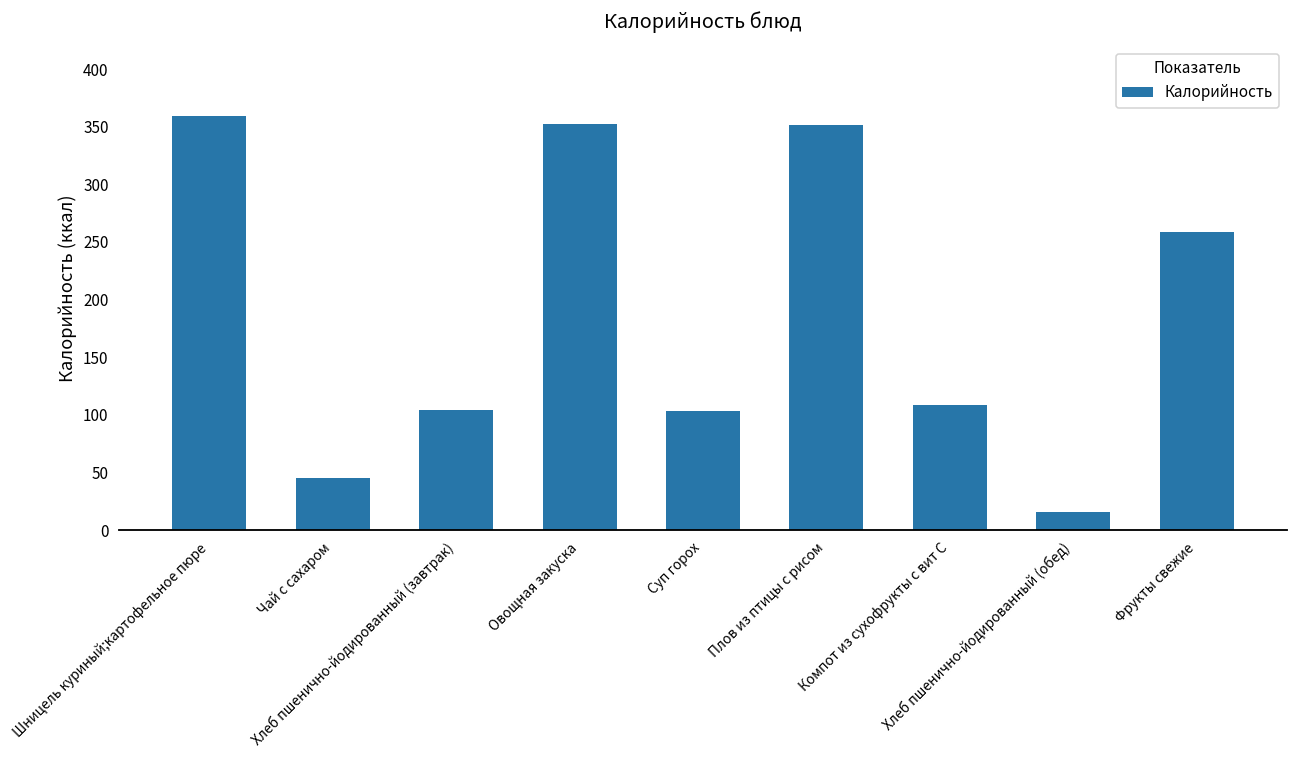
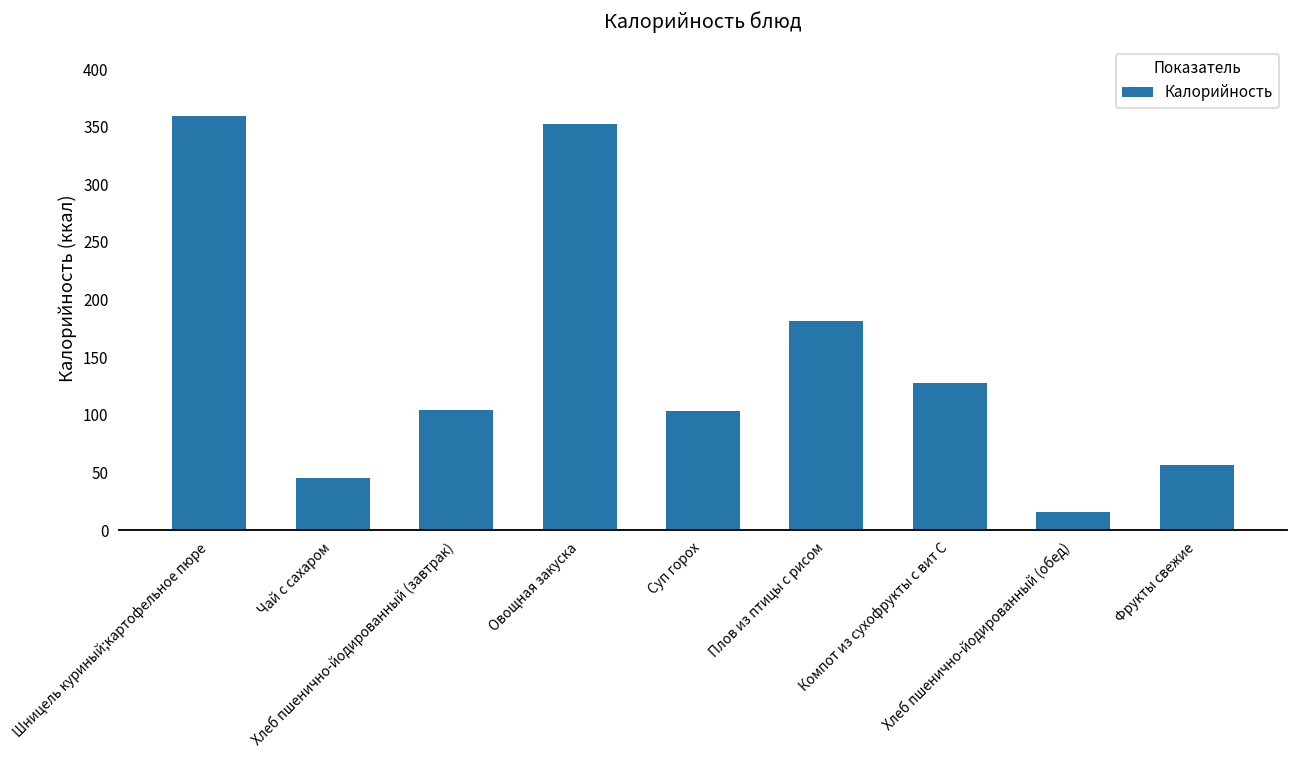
  {
    "Шницель куриный;картофельное пюре": 359,
    "Чай с сахаром": 45,
    "Хлеб пшенично-йодированный (завтрак)": 104,
    "Овощная закуска": 352,
    "Суп горох": 103,
-   "Плов из птицы с рисом": 351,
-   "Компот из сухофрукты с вит С": 109,
+   "Плов из птицы с рисом": 182,
+   "Компот из сухофрукты с вит С": 128,
    "Хлеб пшенично-йодированный (обед)": 16,
-   "Фрукты свежие": 258
+   "Фрукты свежие": 56
  }
